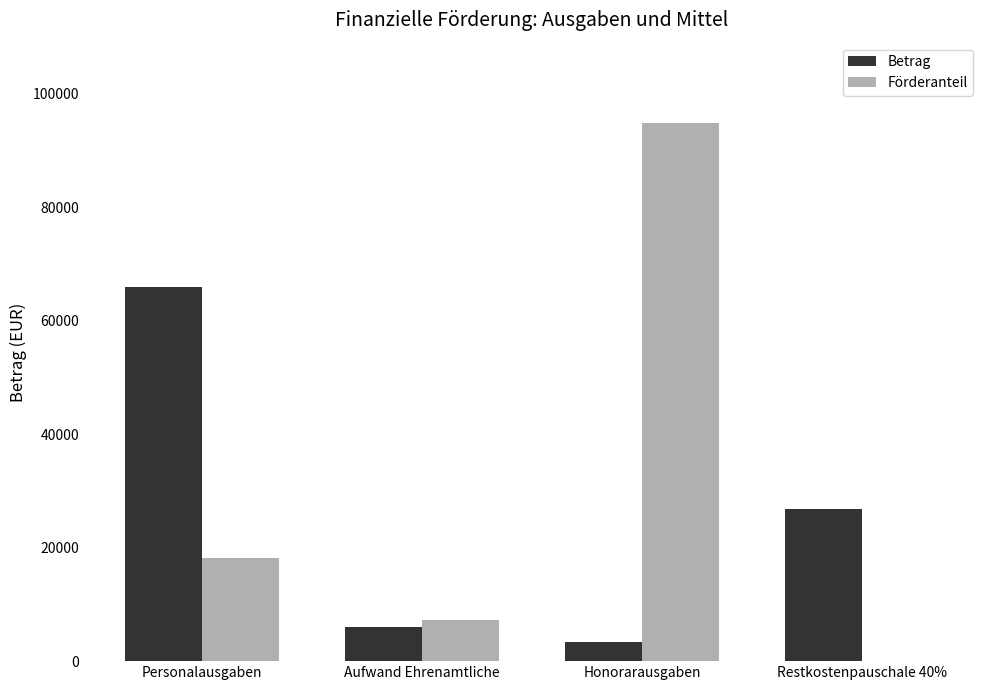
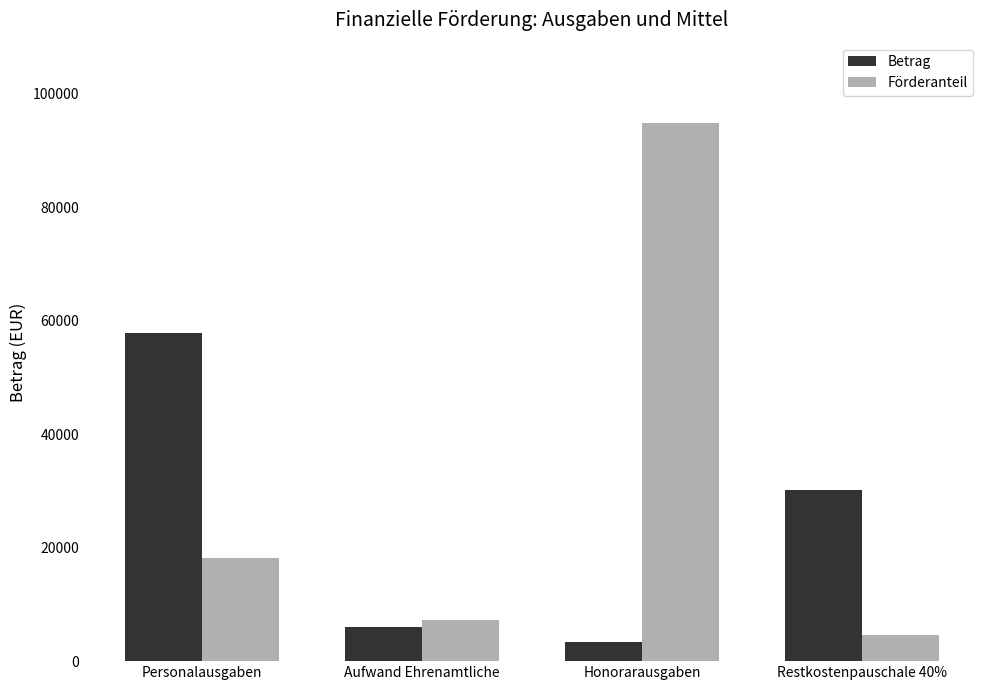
  {
    "Betrag": {
-     "Personalausgaben": 66000,
+     "Personalausgaben": 58000,
      "Aufwand Ehrenamtliche": 6000,
      "Honorarausgaben": 3000,
-     "Restkostenpauschale 40%": 27000
+     "Restkostenpauschale 40%": 30000
    },
    "Förderanteil": {
      "Personalausgaben": 18000,
      "Aufwand Ehrenamtliche": 7000,
      "Honorarausgaben": 95000,
-     "Restkostenpauschale 40%": 0
+     "Restkostenpauschale 40%": 5000
    }
  }
